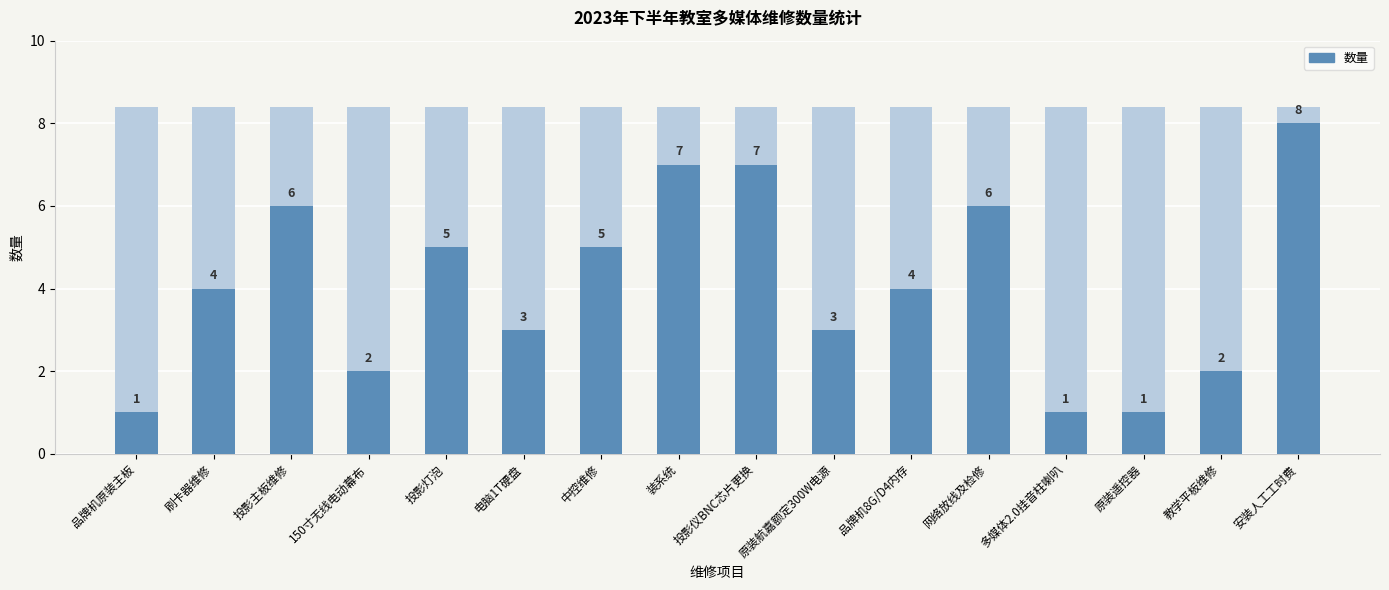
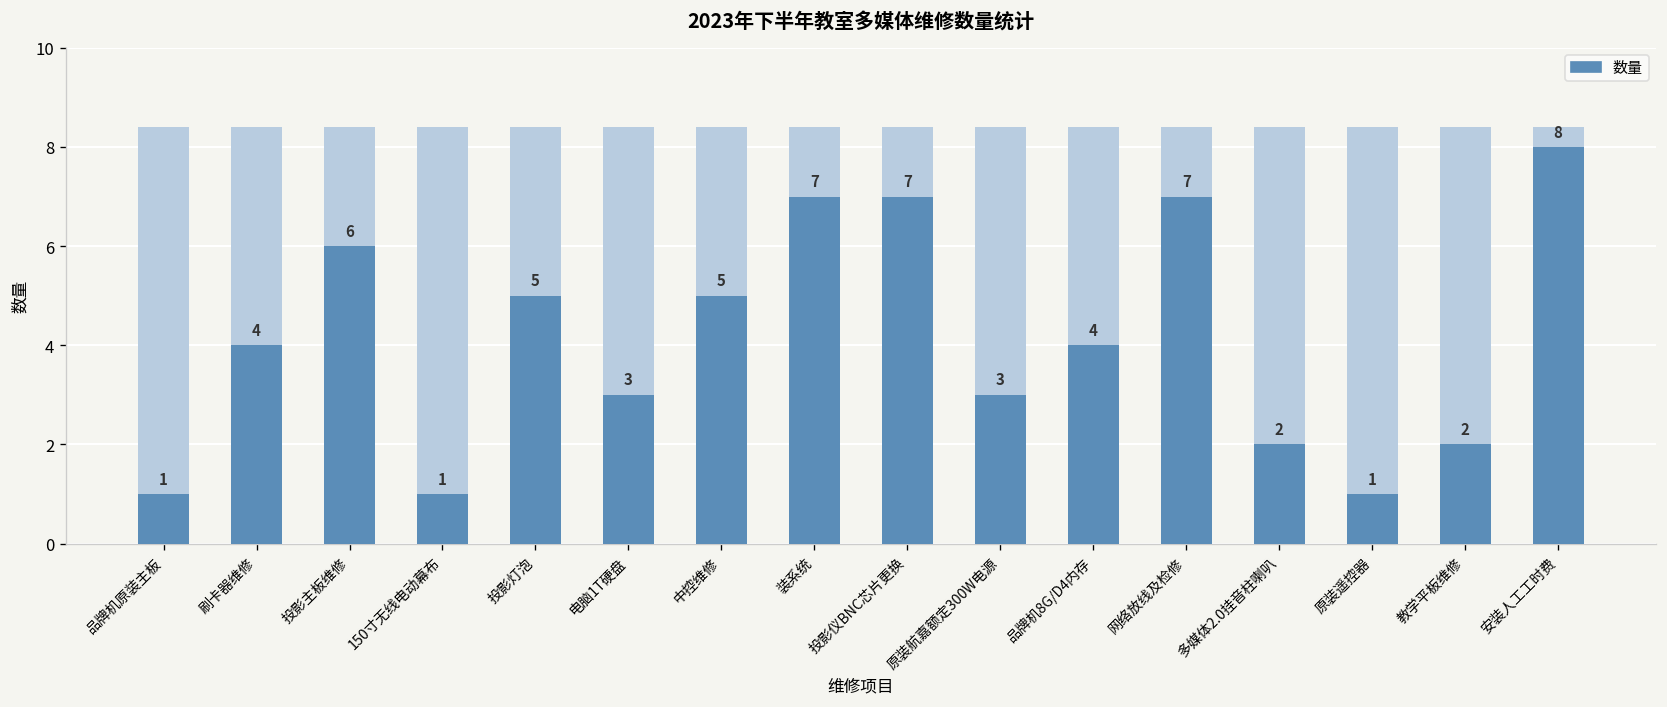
  {
    "数量": {
-     "150寸无线电动幕布": 2,
-     "网络放线及检修": 6,
-     "多媒体2.0挂音柱喇叭": 1
+     "150寸无线电动幕布": 1,
+     "网络放线及检修": 7,
+     "多媒体2.0挂音柱喇叭": 2
    }
  }
